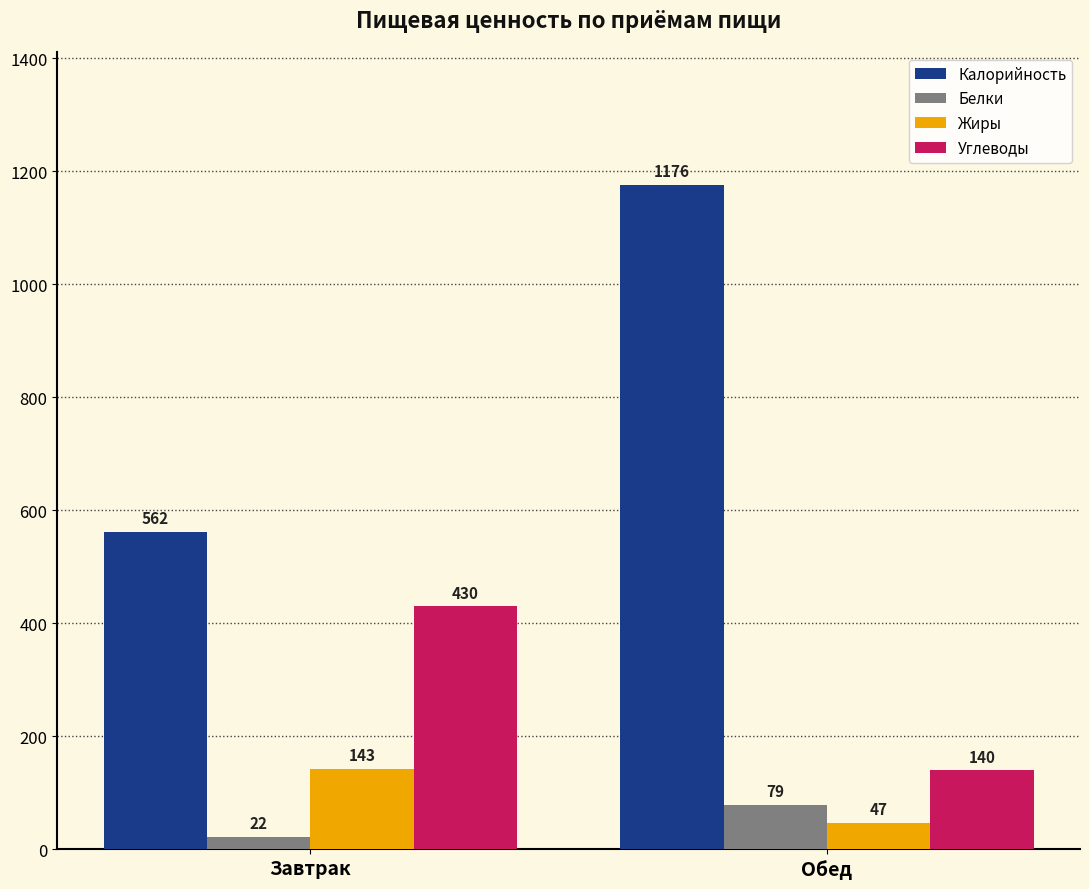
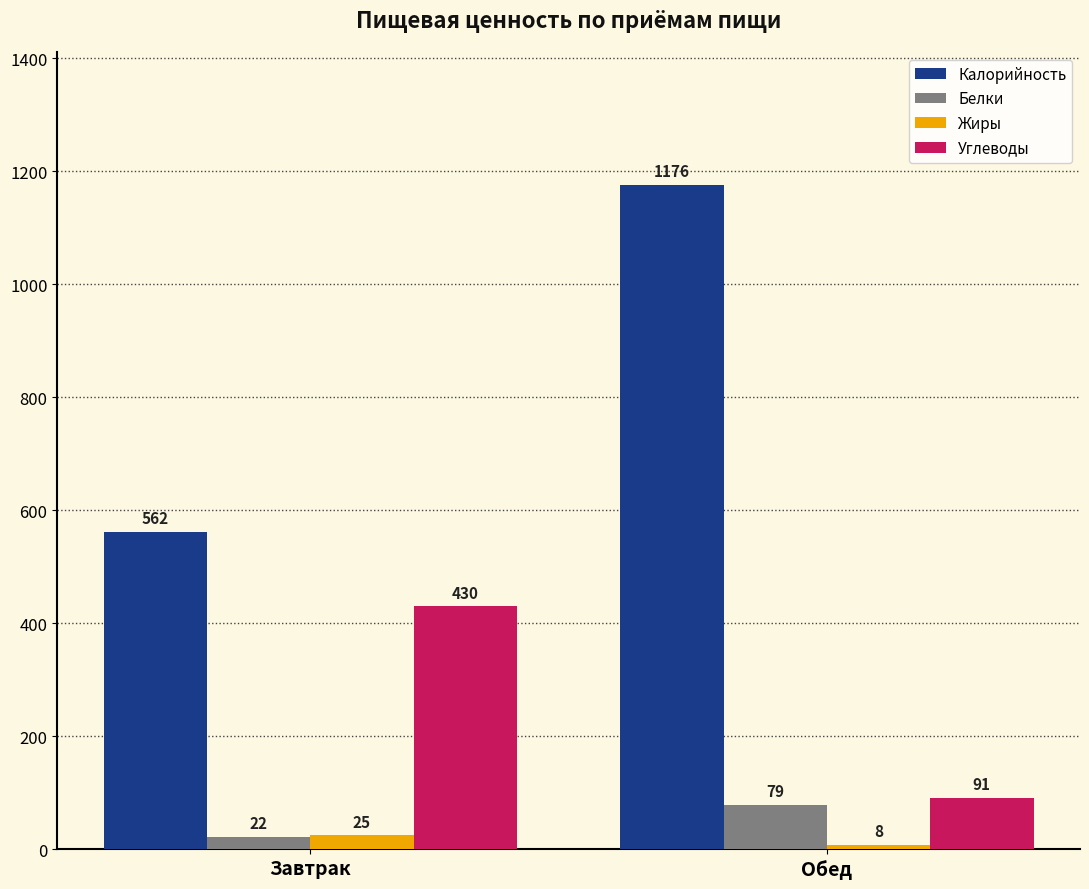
  {
    "Калорийность": {
      "Завтрак": 562,
      "Обед": 1176
    },
    "Белки": {
      "Завтрак": 22,
      "Обед": 79
    },
    "Жиры": {
-     "Завтрак": 143,
-     "Обед": 47
+     "Завтрак": 25,
+     "Обед": 8
    },
    "Углеводы": {
      "Завтрак": 430,
-     "Обед": 140
+     "Обед": 91
    }
  }
